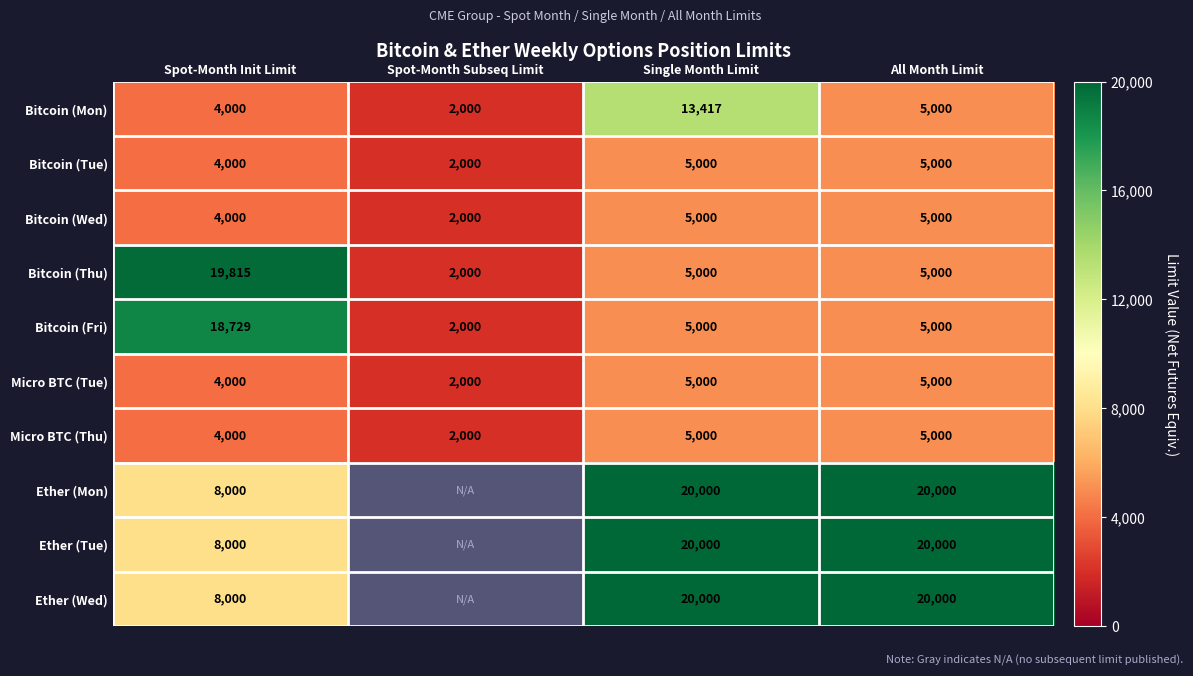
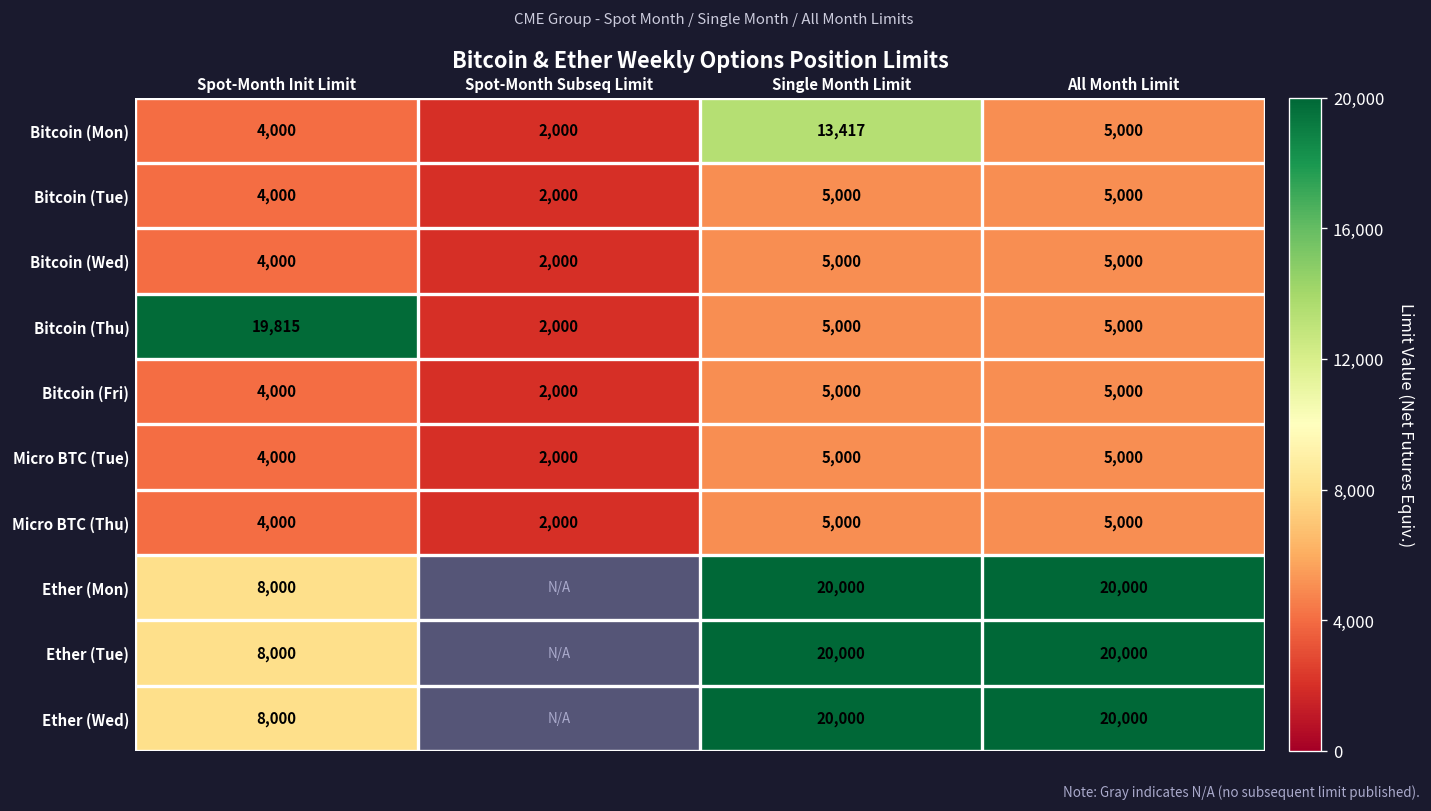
  {
    "Bitcoin (Mon)": {
      "Spot-Month Init Limit": "4,000",
      "Spot-Month Subseq Limit": "2,000",
      "Single Month Limit": "13,417",
      "All Month Limit": "5,000"
    },
    "Bitcoin (Tue)": {
      "Spot-Month Init Limit": "4,000",
      "Spot-Month Subseq Limit": "2,000",
      "Single Month Limit": "5,000",
      "All Month Limit": "5,000"
    },
    "Bitcoin (Wed)": {
      "Spot-Month Init Limit": "4,000",
      "Spot-Month Subseq Limit": "2,000",
      "Single Month Limit": "5,000",
      "All Month Limit": "5,000"
    },
    "Bitcoin (Thu)": {
      "Spot-Month Init Limit": "19,815",
      "Spot-Month Subseq Limit": "2,000",
      "Single Month Limit": "5,000",
      "All Month Limit": "5,000"
    },
    "Bitcoin (Fri)": {
-     "Spot-Month Init Limit": "18,729",
+     "Spot-Month Init Limit": "4,000",
      "Spot-Month Subseq Limit": "2,000",
      "Single Month Limit": "5,000",
      "All Month Limit": "5,000"
    },
    "Micro BTC (Tue)": {
      "Spot-Month Init Limit": "4,000",
      "Spot-Month Subseq Limit": "2,000",
      "Single Month Limit": "5,000",
      "All Month Limit": "5,000"
    },
    "Micro BTC (Thu)": {
      "Spot-Month Init Limit": "4,000",
      "Spot-Month Subseq Limit": "2,000",
      "Single Month Limit": "5,000",
      "All Month Limit": "5,000"
    },
    "Ether (Mon)": {
      "Spot-Month Init Limit": "8,000",
      "Single Month Limit": "20,000",
      "All Month Limit": "20,000"
    },
    "Ether (Tue)": {
      "Spot-Month Init Limit": "8,000",
      "Single Month Limit": "20,000",
      "All Month Limit": "20,000"
    },
    "Ether (Wed)": {
      "Spot-Month Init Limit": "8,000",
      "Single Month Limit": "20,000",
      "All Month Limit": "20,000"
    }
  }
